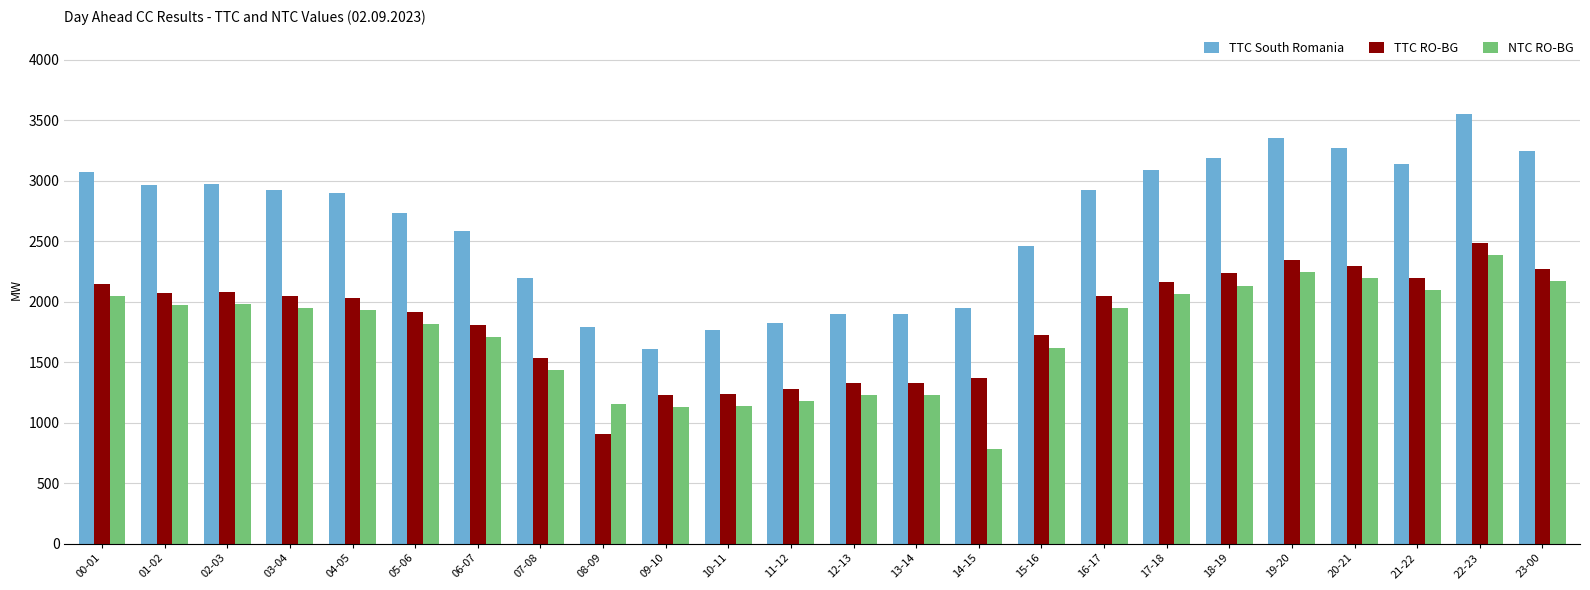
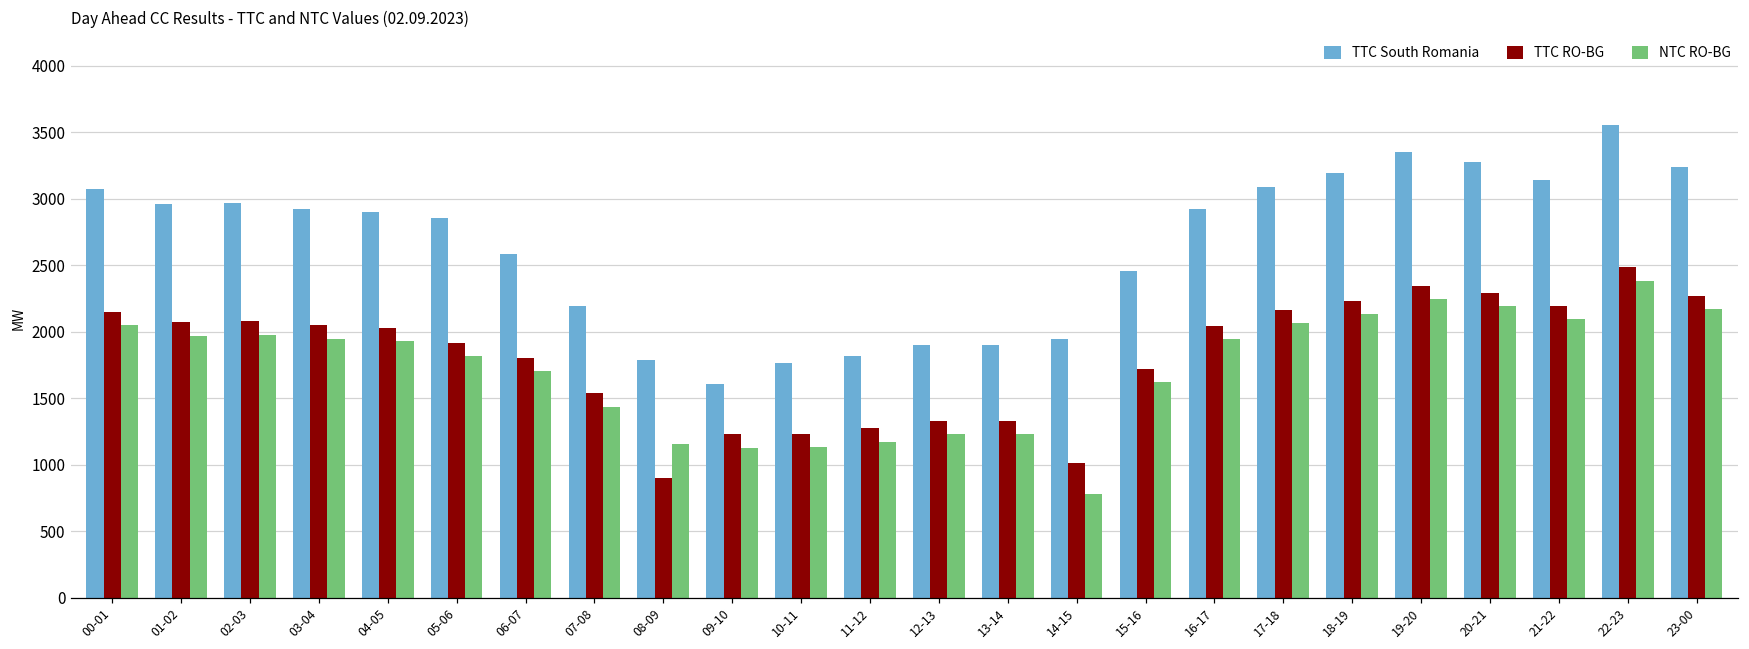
  {
    "TTC South Romania": {
      "00-01": 3070,
      "01-02": 2960,
      "02-03": 2970,
      "03-04": 2930,
      "04-05": 2900,
-     "05-06": 2740,
+     "05-06": 2850,
      "06-07": 2580,
      "07-08": 2200,
      "08-09": 1790,
      "09-10": 1610,
      "10-11": 1770,
      "11-12": 1820,
      "12-13": 1900,
      "13-14": 1900,
      "14-15": 1950,
      "15-16": 2460,
      "16-17": 2920,
      "17-18": 3090,
      "18-19": 3190,
      "19-20": 3350,
      "20-21": 3280,
      "21-22": 3140,
      "22-23": 3550,
      "23-00": 3240
    },
    "TTC RO-BG": {
      "00-01": 2150,
      "01-02": 2070,
      "02-03": 2080,
      "03-04": 2050,
      "04-05": 2030,
      "05-06": 1920,
      "06-07": 1810,
      "07-08": 1540,
      "08-09": 910,
      "09-10": 1230,
      "10-11": 1240,
      "11-12": 1280,
      "12-13": 1330,
      "13-14": 1330,
-     "14-15": 1370,
+     "14-15": 1020,
      "15-16": 1720,
      "16-17": 2050,
      "17-18": 2160,
      "18-19": 2230,
      "19-20": 2350,
      "20-21": 2290,
      "21-22": 2200,
      "22-23": 2490,
      "23-00": 2270
    },
    "NTC RO-BG": {
      "00-01": 2050,
      "01-02": 1970,
      "02-03": 1980,
      "03-04": 1950,
      "04-05": 1930,
      "05-06": 1820,
      "06-07": 1710,
      "07-08": 1440,
      "08-09": 1150,
      "09-10": 1130,
      "10-11": 1140,
      "11-12": 1180,
      "12-13": 1230,
      "13-14": 1230,
      "14-15": 790,
      "15-16": 1620,
      "16-17": 1940,
      "17-18": 2060,
      "18-19": 2130,
      "19-20": 2250,
      "20-21": 2190,
      "21-22": 2100,
      "22-23": 2390,
      "23-00": 2170
    }
  }
